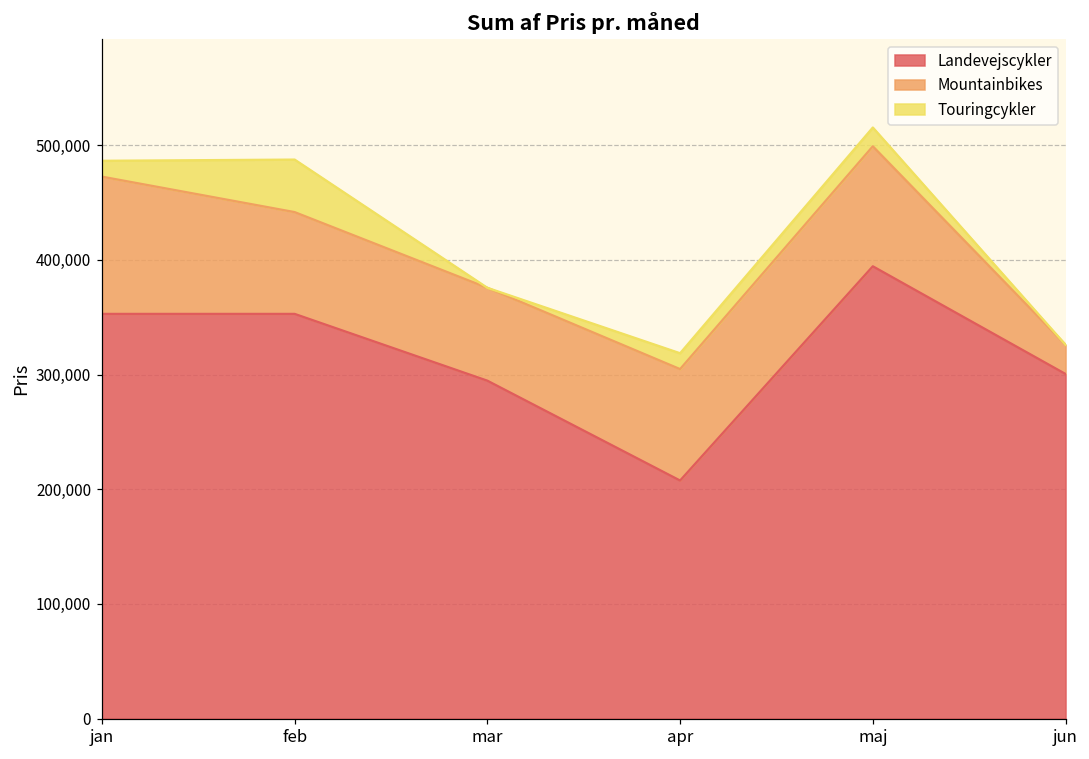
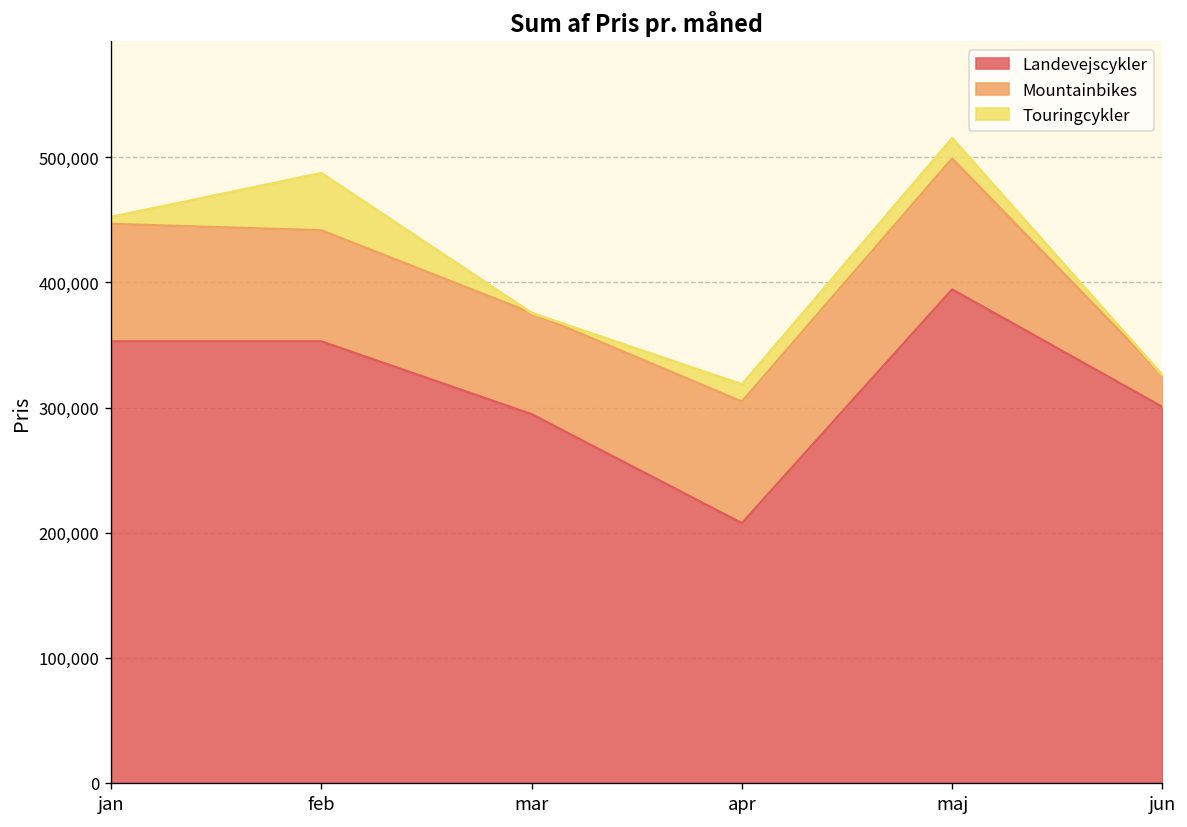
  {
    "Landevejscykler": {
      "jan": "353,000",
      "feb": "353,000",
      "mar": "295,000",
      "apr": "208,000",
      "maj": "394,000",
      "jun": "300,000"
    },
    "Mountainbikes": {
-     "jan": "120,000",
+     "jan": "94,000",
      "feb": "89,000",
      "apr": "97,000",
      "maj": "105,000"
    },
    "Touringcykler": {
-     "jan": "14,000",
+     "jan": "6,000",
      "feb": "46,000",
      "apr": "14,000",
      "maj": "16,000"
    }
  }
